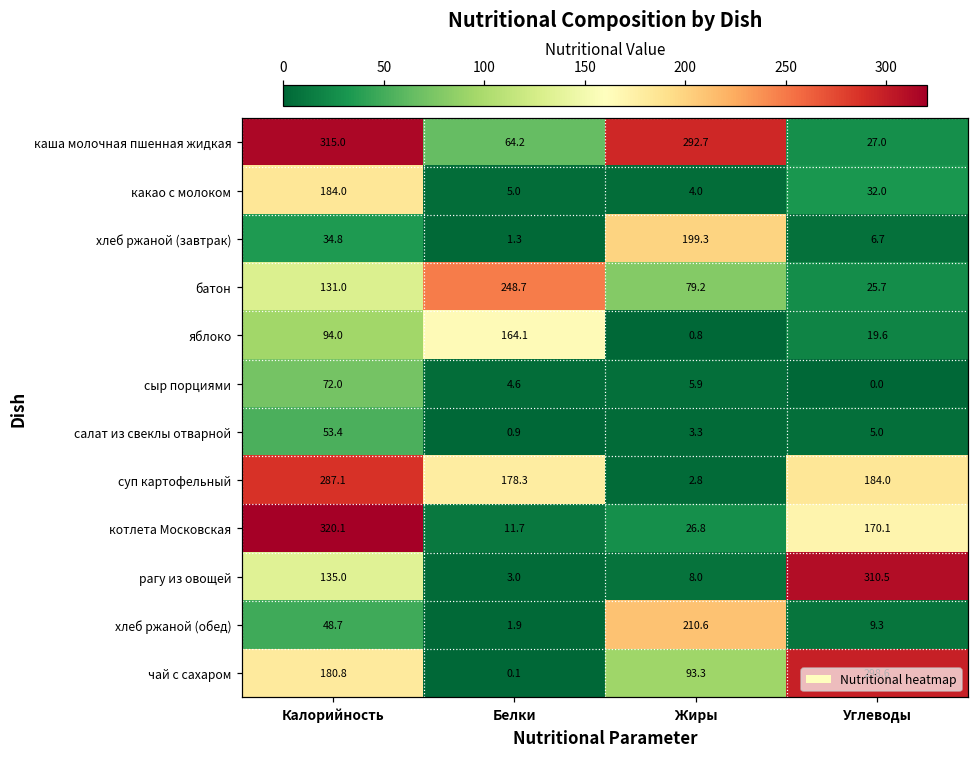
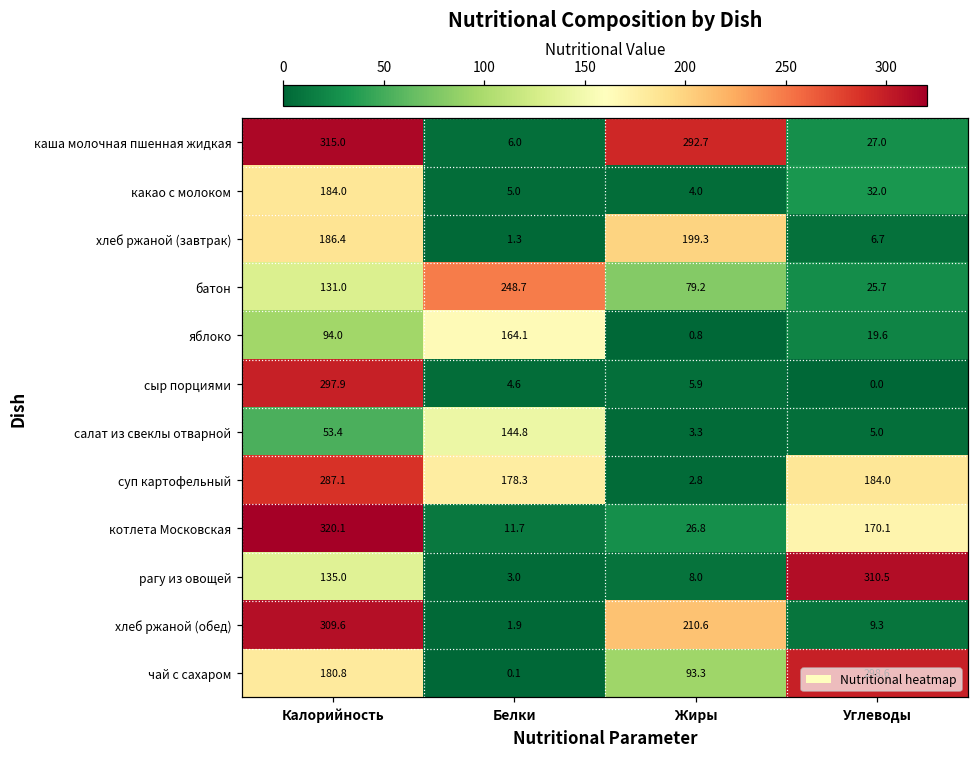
  {
    "каша молочная пшенная жидкая": {
      "Калорийность": 315.0,
-     "Белки": 64.2,
+     "Белки": 6.0,
      "Жиры": 292.7,
      "Углеводы": 27.0
    },
    "какао с молоком": {
      "Калорийность": 184.0,
      "Белки": 5.0,
      "Жиры": 4.0,
      "Углеводы": 32.0
    },
    "хлеб ржаной (завтрак)": {
-     "Калорийность": 34.8,
+     "Калорийность": 186.4,
      "Белки": 1.3,
      "Жиры": 199.3,
      "Углеводы": 6.7
    },
    "батон": {
      "Калорийность": 131.0,
      "Белки": 248.7,
      "Жиры": 79.2,
      "Углеводы": 25.7
    },
    "яблоко": {
      "Калорийность": 94.0,
      "Белки": 164.1,
      "Жиры": 0.8,
      "Углеводы": 19.6
    },
    "сыр порциями": {
-     "Калорийность": 72.0,
+     "Калорийность": 297.9,
      "Белки": 4.6,
      "Жиры": 5.9,
      "Углеводы": 0.0
    },
    "салат из свеклы отварной": {
      "Калорийность": 53.4,
-     "Белки": 0.9,
+     "Белки": 144.8,
      "Жиры": 3.3,
      "Углеводы": 5.0
    },
    "суп картофельный": {
      "Калорийность": 287.1,
      "Белки": 178.3,
      "Жиры": 2.8,
      "Углеводы": 184.0
    },
    "котлета Московская": {
      "Калорийность": 320.1,
      "Белки": 11.7,
      "Жиры": 26.8,
      "Углеводы": 170.1
    },
    "рагу из овощей": {
      "Калорийность": 135.0,
      "Белки": 3.0,
      "Жиры": 8.0,
      "Углеводы": 310.5
    },
    "хлеб ржаной (обед)": {
-     "Калорийность": 48.7,
+     "Калорийность": 309.6,
      "Белки": 1.9,
      "Жиры": 210.6,
      "Углеводы": 9.3
    },
    "чай с сахаром": {
      "Калорийность": 180.8,
      "Белки": 0.1,
      "Жиры": 93.3
    }
  }
